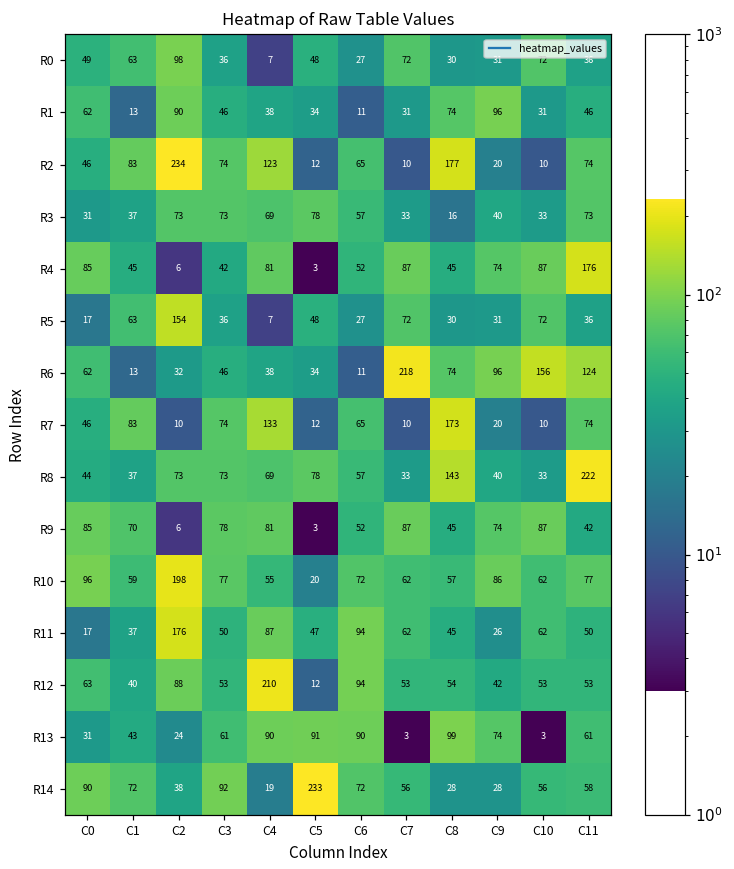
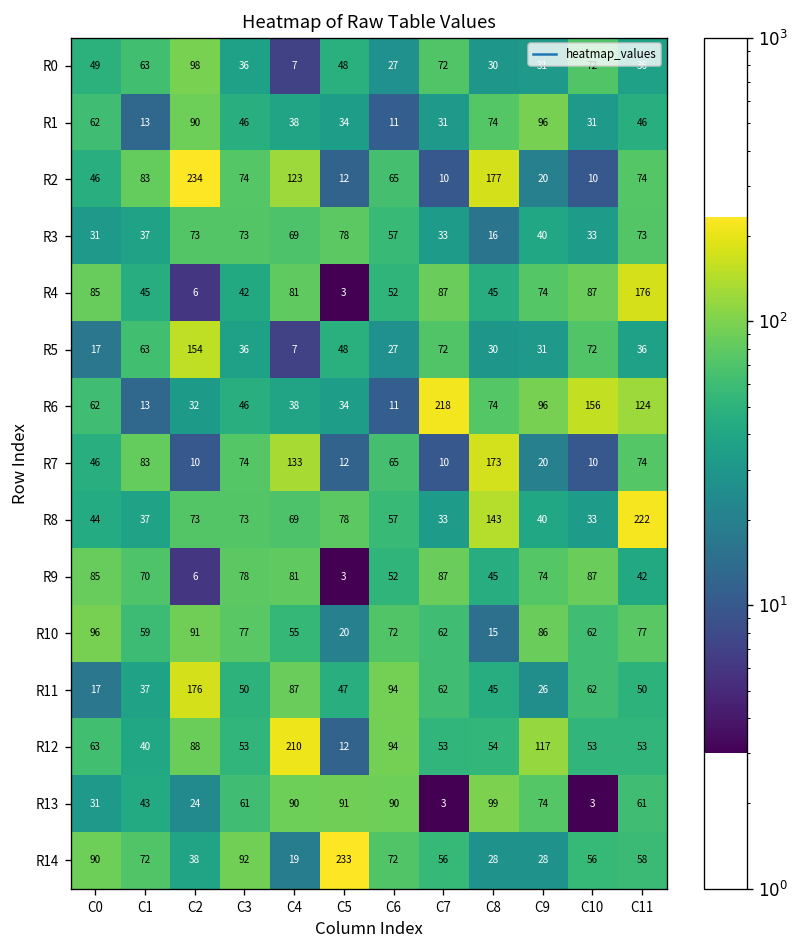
  {
    "R0": {
      "C0": 49,
      "C1": 63,
      "C2": 98,
      "C3": 36,
      "C4": 7,
      "C5": 48,
      "C6": 27,
      "C7": 72,
      "C8": 30
    },
    "R1": {
      "C0": 62,
      "C1": 13,
      "C2": 90,
      "C3": 46,
      "C4": 38,
      "C5": 34,
      "C6": 11,
      "C7": 31,
      "C8": 74,
      "C9": 96,
      "C10": 31,
      "C11": 46
    },
    "R2": {
      "C0": 46,
      "C1": 83,
      "C2": 234,
      "C3": 74,
      "C4": 123,
      "C5": 12,
      "C6": 65,
      "C7": 10,
      "C8": 177,
      "C9": 20,
      "C10": 10,
      "C11": 74
    },
    "R3": {
      "C0": 31,
      "C1": 37,
      "C2": 73,
      "C3": 73,
      "C4": 69,
      "C5": 78,
      "C6": 57,
      "C7": 33,
      "C8": 16,
      "C9": 40,
      "C10": 33,
      "C11": 73
    },
    "R4": {
      "C0": 85,
      "C1": 45,
      "C2": 6,
      "C3": 42,
      "C4": 81,
      "C5": 3,
      "C6": 52,
      "C7": 87,
      "C8": 45,
      "C9": 74,
      "C10": 87,
      "C11": 176
    },
    "R5": {
      "C0": 17,
      "C1": 63,
      "C2": 154,
      "C3": 36,
      "C4": 7,
      "C5": 48,
      "C6": 27,
      "C7": 72,
      "C8": 30,
      "C9": 31,
      "C10": 72,
      "C11": 36
    },
    "R6": {
      "C0": 62,
      "C1": 13,
      "C2": 32,
      "C3": 46,
      "C4": 38,
      "C5": 34,
      "C6": 11,
      "C7": 218,
      "C8": 74,
      "C9": 96,
      "C10": 156,
      "C11": 124
    },
    "R7": {
      "C0": 46,
      "C1": 83,
      "C2": 10,
      "C3": 74,
      "C4": 133,
      "C5": 12,
      "C6": 65,
      "C7": 10,
      "C8": 173,
      "C9": 20,
      "C10": 10,
      "C11": 74
    },
    "R8": {
      "C0": 44,
      "C1": 37,
      "C2": 73,
      "C3": 73,
      "C4": 69,
      "C5": 78,
      "C6": 57,
      "C7": 33,
      "C8": 143,
      "C9": 40,
      "C10": 33,
      "C11": 222
    },
    "R9": {
      "C0": 85,
      "C1": 70,
      "C2": 6,
      "C3": 78,
      "C4": 81,
      "C5": 3,
      "C6": 52,
      "C7": 87,
      "C8": 45,
      "C9": 74,
      "C10": 87,
      "C11": 42
    },
    "R10": {
      "C0": 96,
      "C1": 59,
-     "C2": 198,
+     "C2": 91,
      "C3": 77,
      "C4": 55,
      "C5": 20,
      "C6": 72,
      "C7": 62,
-     "C8": 57,
+     "C8": 15,
      "C9": 86,
      "C10": 62,
      "C11": 77
    },
    "R11": {
      "C0": 17,
      "C1": 37,
      "C2": 176,
      "C3": 50,
      "C4": 87,
      "C5": 47,
      "C6": 94,
      "C7": 62,
      "C8": 45,
      "C9": 26,
      "C10": 62,
      "C11": 50
    },
    "R12": {
      "C0": 63,
      "C1": 40,
      "C2": 88,
      "C3": 53,
      "C4": 210,
      "C5": 12,
      "C6": 94,
      "C7": 53,
      "C8": 54,
-     "C9": 42,
+     "C9": 117,
      "C10": 53,
      "C11": 53
    },
    "R13": {
      "C0": 31,
      "C1": 43,
      "C2": 24,
      "C3": 61,
      "C4": 90,
      "C5": 91,
      "C6": 90,
      "C7": 3,
      "C8": 99,
      "C9": 74,
      "C10": 3,
      "C11": 61
    },
    "R14": {
      "C0": 90,
      "C1": 72,
      "C2": 38,
      "C3": 92,
      "C4": 19,
      "C5": 233,
      "C6": 72,
      "C7": 56,
      "C8": 28,
      "C9": 28,
      "C10": 56,
      "C11": 58
    }
  }
